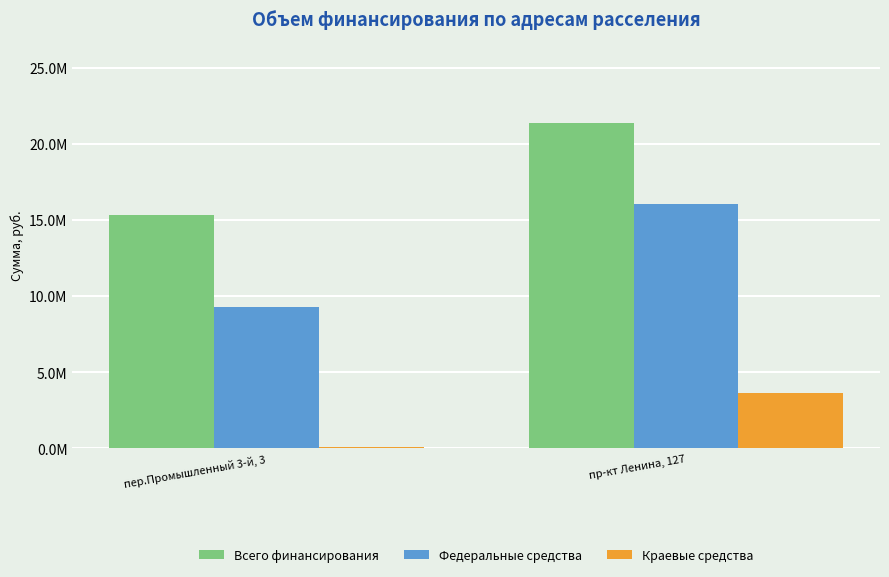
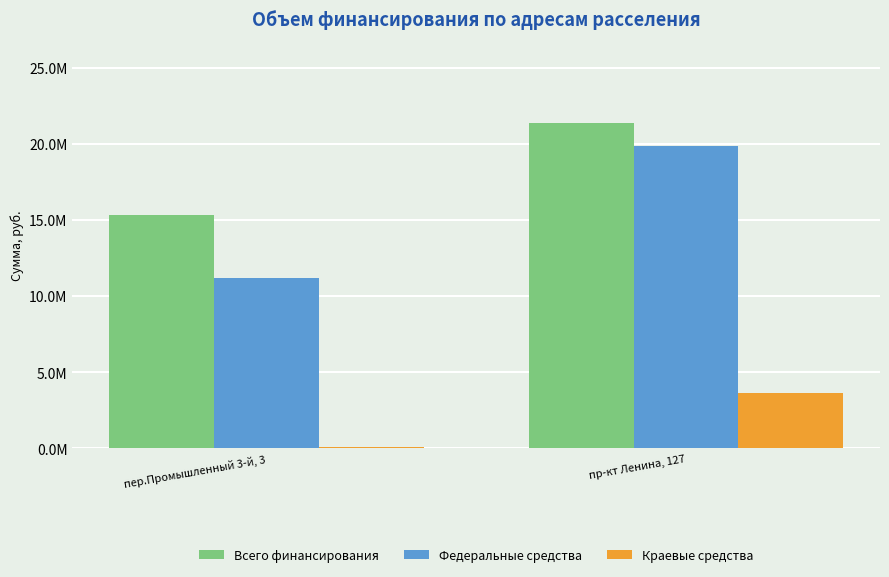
  {
    "Всего финансирования": {
      "пер.Промышленный 3-й, 3": 15300000,
      "пр-кт Ленина, 127": 21400000
    },
    "Федеральные средства": {
-     "пер.Промышленный 3-й, 3": 9300000,
-     "пр-кт Ленина, 127": 16000000
+     "пер.Промышленный 3-й, 3": 11200000,
+     "пр-кт Ленина, 127": 19900000
    },
    "Краевые средства": {
      "пр-кт Ленина, 127": 3600000
    }
  }
